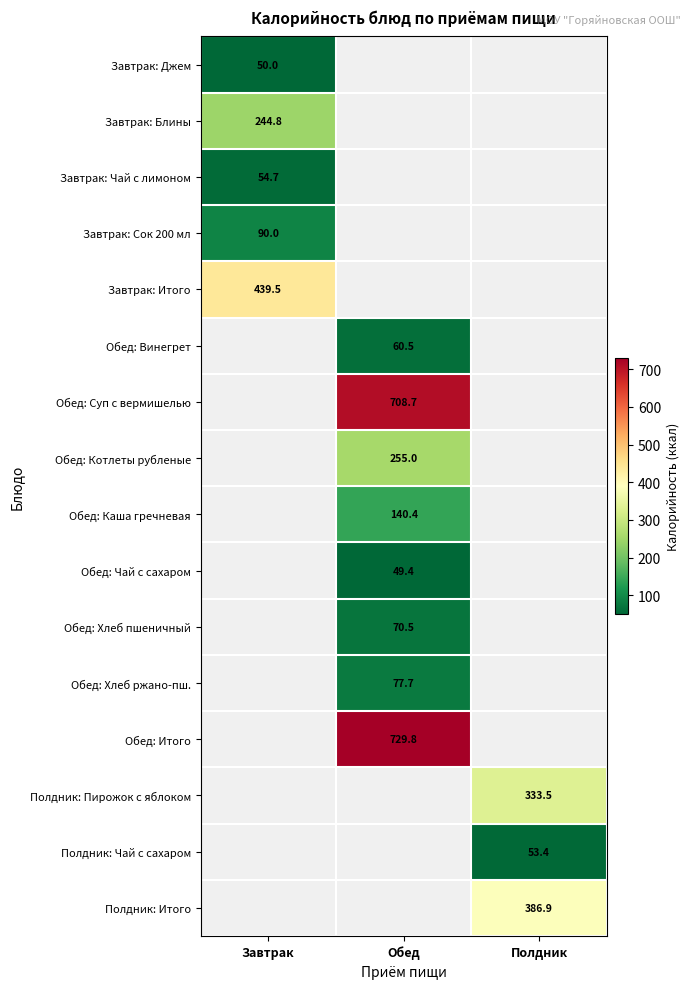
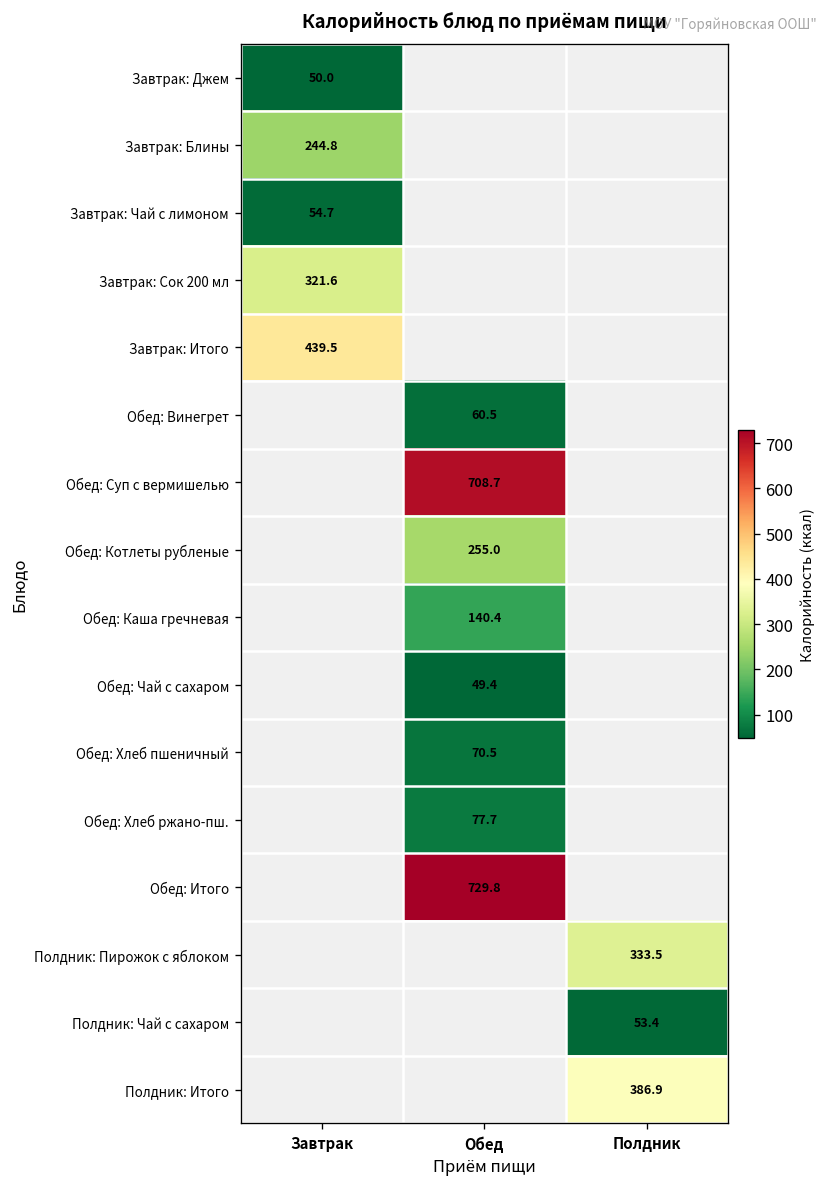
  {
    "Завтрак: Джем": {
      "Завтрак": 50.0
    },
    "Завтрак: Блины": {
      "Завтрак": 244.8
    },
    "Завтрак: Чай с лимоном": {
      "Завтрак": 54.7
    },
    "Завтрак: Сок 200 мл": {
-     "Завтрак": 90.0
+     "Завтрак": 321.6
    },
    "Завтрак: Итого": {
      "Завтрак": 439.5
    },
    "Обед: Винегрет": {
      "Обед": 60.5
    },
    "Обед: Суп с вермишелью": {
      "Обед": 708.7
    },
    "Обед: Котлеты рубленые": {
      "Обед": 255.0
    },
    "Обед: Каша гречневая": {
      "Обед": 140.4
    },
    "Обед: Чай с сахаром": {
      "Обед": 49.4
    },
    "Обед: Хлеб пшеничный": {
      "Обед": 70.5
    },
    "Обед: Хлеб ржано-пш.": {
      "Обед": 77.7
    },
    "Обед: Итого": {
      "Обед": 729.8
    },
    "Полдник: Пирожок с яблоком": {
      "Полдник": 333.5
    },
    "Полдник: Чай с сахаром": {
      "Полдник": 53.4
    },
    "Полдник: Итого": {
      "Полдник": 386.9
    }
  }
